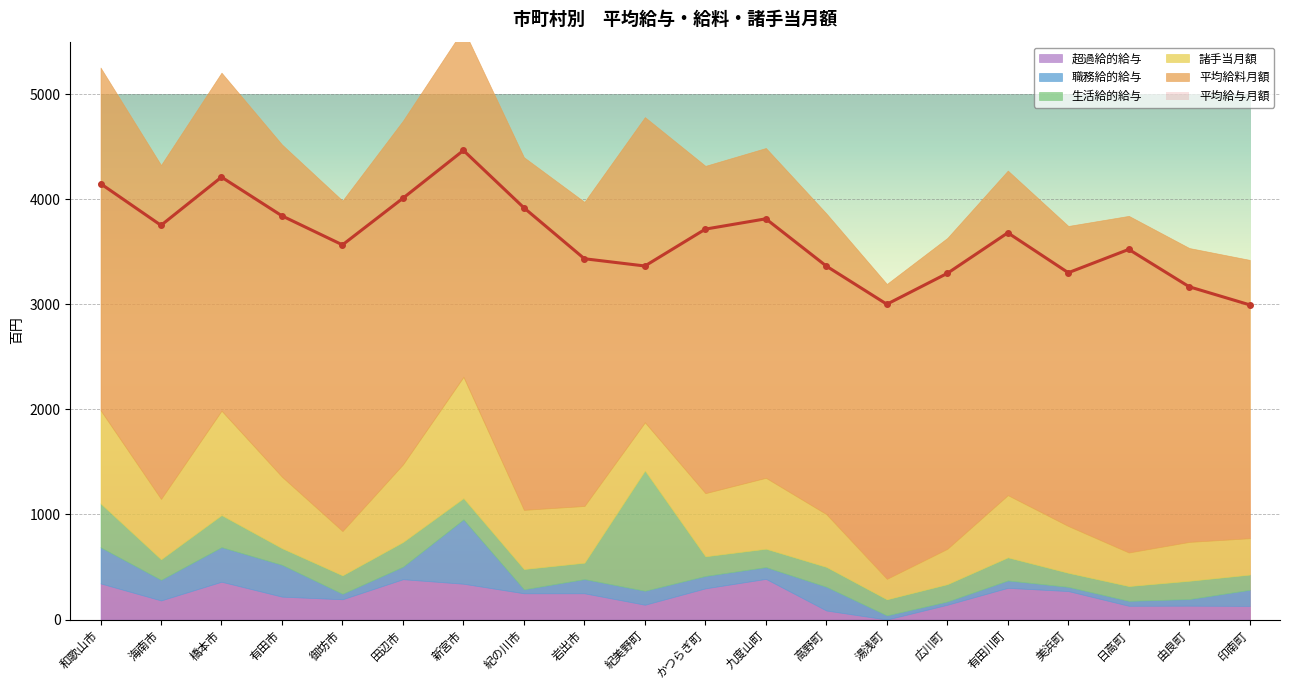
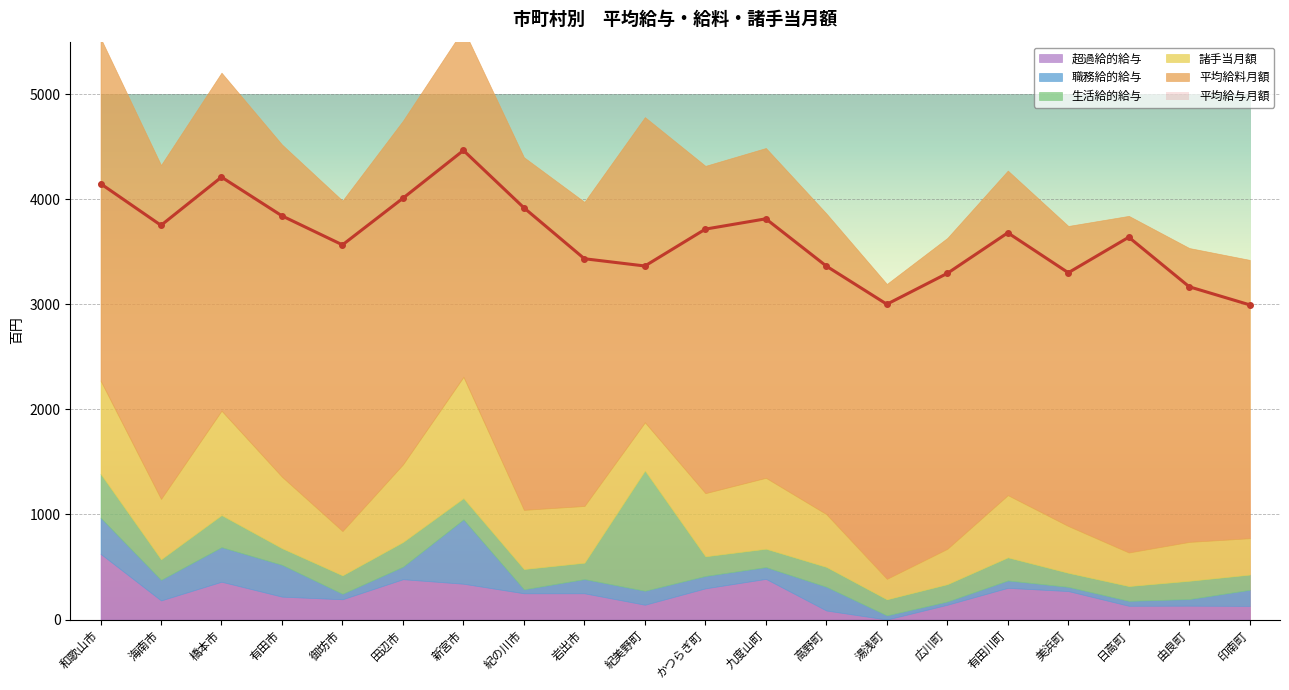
  {
    "超過給的給与": {
-     "和歌山市": 340,
+     "和歌山市": 630,
      "海南市": 180,
      "橋本市": 360,
      "有田市": 220,
      "御坊市": 190,
      "田辺市": 380,
      "新宮市": 340,
      "紀の川市": 250,
      "岩出市": 250,
      "紀美野町": 140,
      "かつらぎ町": 300,
      "九度山町": 390,
      "高野町": 90,
      "湯浅町": 0,
      "広川町": 140,
      "有田川町": 300,
      "美浜町": 270,
      "日高町": 130,
      "由良町": 130,
      "印南町": 130
    },
    "職務給的給与": {
      "和歌山市": 340,
      "海南市": 200,
      "橋本市": 330,
      "有田市": 300,
      "御坊市": 50,
      "田辺市": 120,
      "新宮市": 610,
      "紀の川市": 40,
      "岩出市": 140,
      "紀美野町": 130,
      "かつらぎ町": 120,
      "九度山町": 110,
      "高野町": 230,
      "湯浅町": 40,
      "広川町": 30,
      "有田川町": 70,
      "美浜町": 40,
      "日高町": 50,
      "由良町": 60,
      "印南町": 150
    },
    "生活給的給与": {
      "和歌山市": 420,
      "海南市": 200,
      "橋本市": 310,
      "有田市": 160,
      "御坊市": 180,
      "田辺市": 240,
      "新宮市": 200,
      "紀の川市": 190,
      "岩出市": 160,
      "紀美野町": 1140,
      "かつらぎ町": 190,
      "九度山町": 180,
      "高野町": 190,
      "湯浅町": 150,
      "広川町": 170,
      "有田川町": 220,
      "美浜町": 130,
      "日高町": 140,
      "由良町": 170,
      "印南町": 150
    },
    "平均給与月額": {
      "和歌山市": 4150,
      "海南市": 3750,
      "橋本市": 4210,
      "有田市": 3840,
      "御坊市": 3570,
      "田辺市": 4010,
      "新宮市": 4470,
      "紀の川市": 3920,
      "岩出市": 3430,
      "紀美野町": 3370,
      "かつらぎ町": 3720,
      "九度山町": 3810,
      "高野町": 3360,
      "湯浅町": 3000,
      "広川町": 3300,
      "有田川町": 3680,
      "美浜町": 3300,
-     "日高町": 3520,
+     "日高町": 3640,
      "由良町": 3170,
      "印南町": 3000
    }
  }
